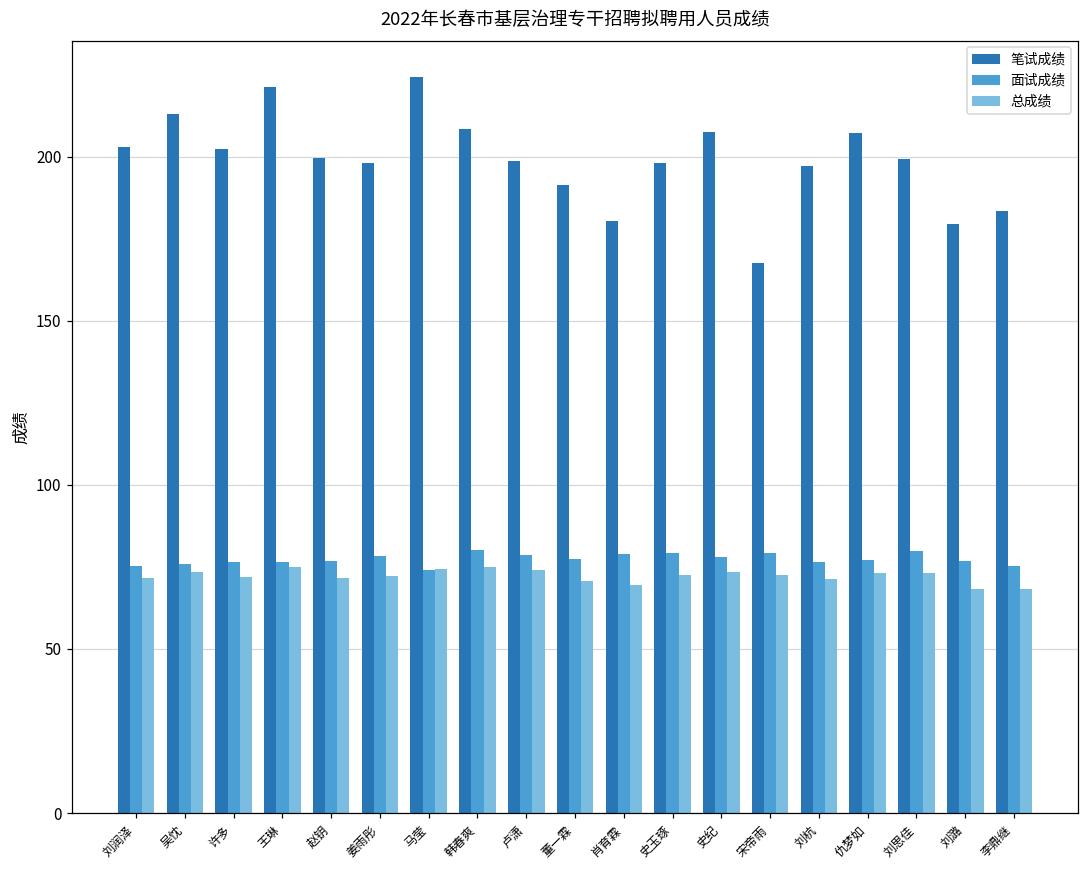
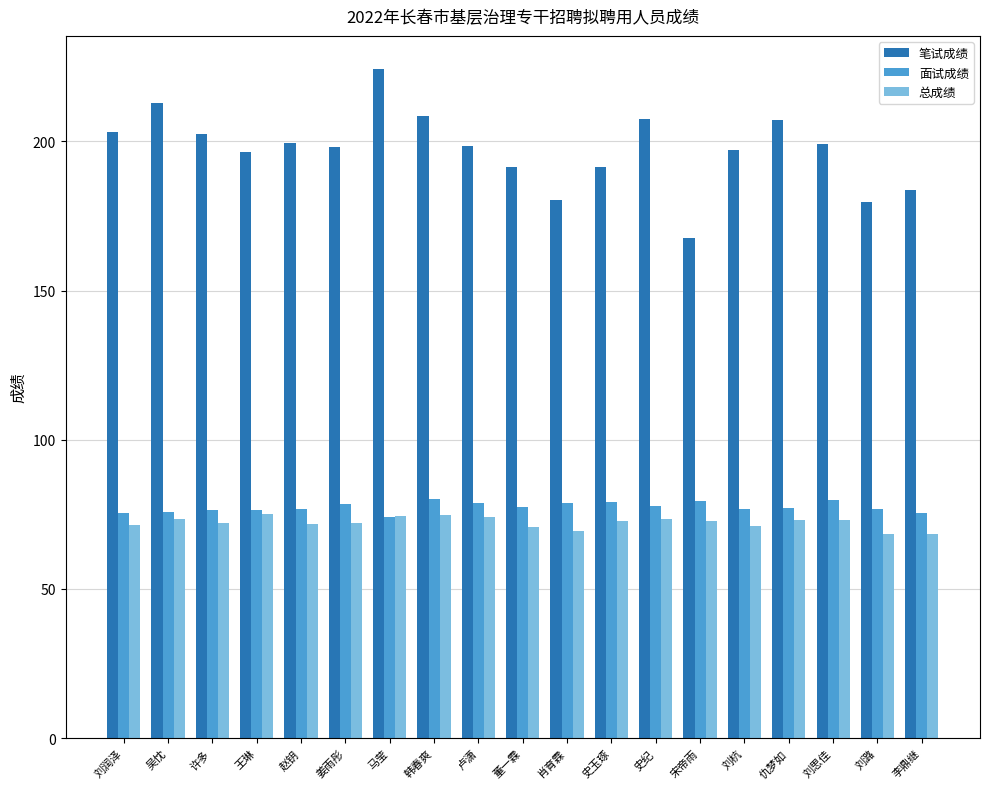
  {
    "笔试成绩": {
      "刘润泽": 203,
      "吴忱": 213,
      "许多": 202,
-     "王琳": 221,
+     "王琳": 196,
      "赵钥": 200,
      "姜雨彤": 198,
      "马莹": 224,
      "韩春爽": 208,
      "卢潇": 199,
      "董一霖": 191,
      "肖育霖": 180,
-     "史玉琢": 198,
+     "史玉琢": 191,
      "史纪": 208,
      "宋帝雨": 168,
      "刘杭": 197,
      "仇梦如": 207,
      "刘思佳": 199,
      "刘潞": 180,
      "李鼎继": 184
    }
  }
